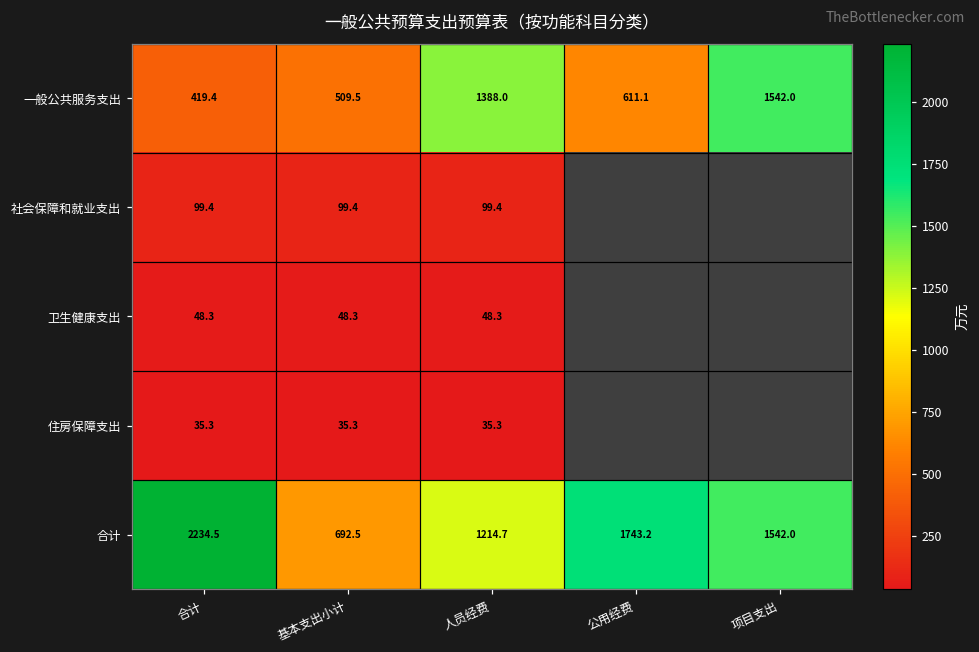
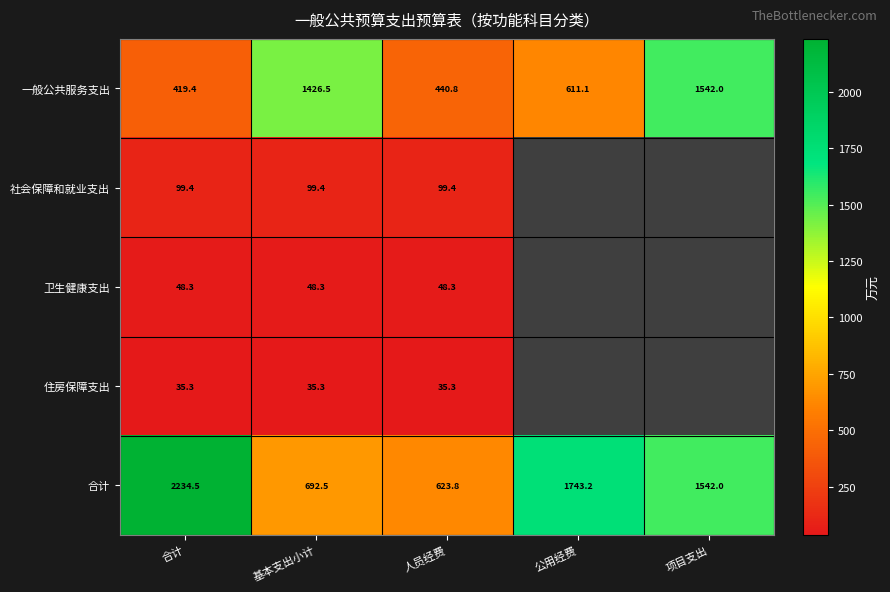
  {
    "一般公共服务支出": {
      "合计": 419.4,
-     "基本支出小计": 509.5,
-     "人员经费": 1388.0,
+     "基本支出小计": 1426.5,
+     "人员经费": 440.8,
      "公用经费": 611.1,
      "项目支出": 1542.0
    },
    "社会保障和就业支出": {
      "合计": 99.4,
      "基本支出小计": 99.4,
      "人员经费": 99.4
    },
    "卫生健康支出": {
      "合计": 48.3,
      "基本支出小计": 48.3,
      "人员经费": 48.3
    },
    "住房保障支出": {
      "合计": 35.3,
      "基本支出小计": 35.3,
      "人员经费": 35.3
    },
    "合计": {
      "合计": 2234.5,
      "基本支出小计": 692.5,
-     "人员经费": 1214.7,
+     "人员经费": 623.8,
      "公用经费": 1743.2,
      "项目支出": 1542.0
    }
  }
